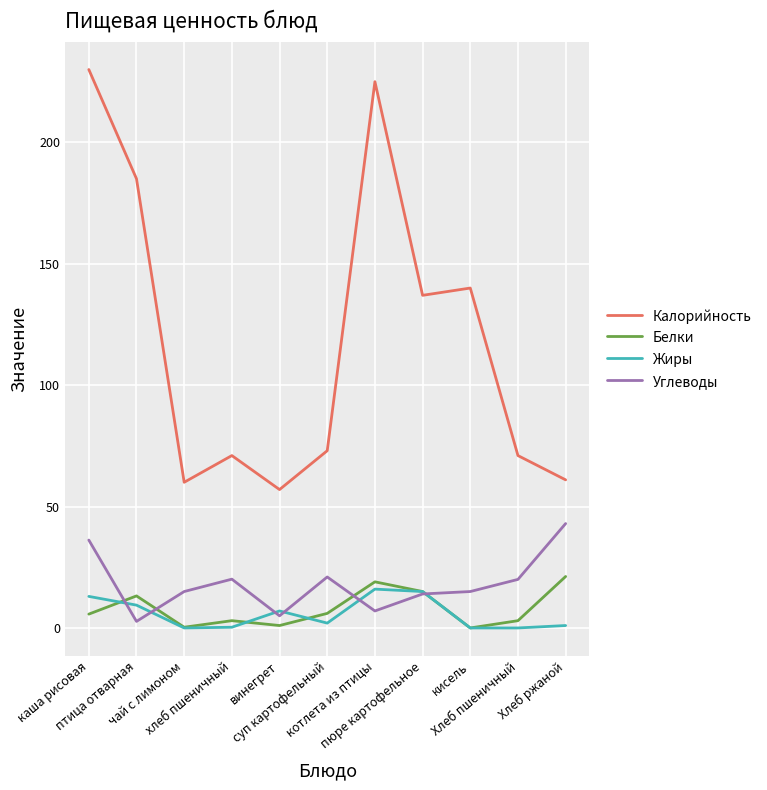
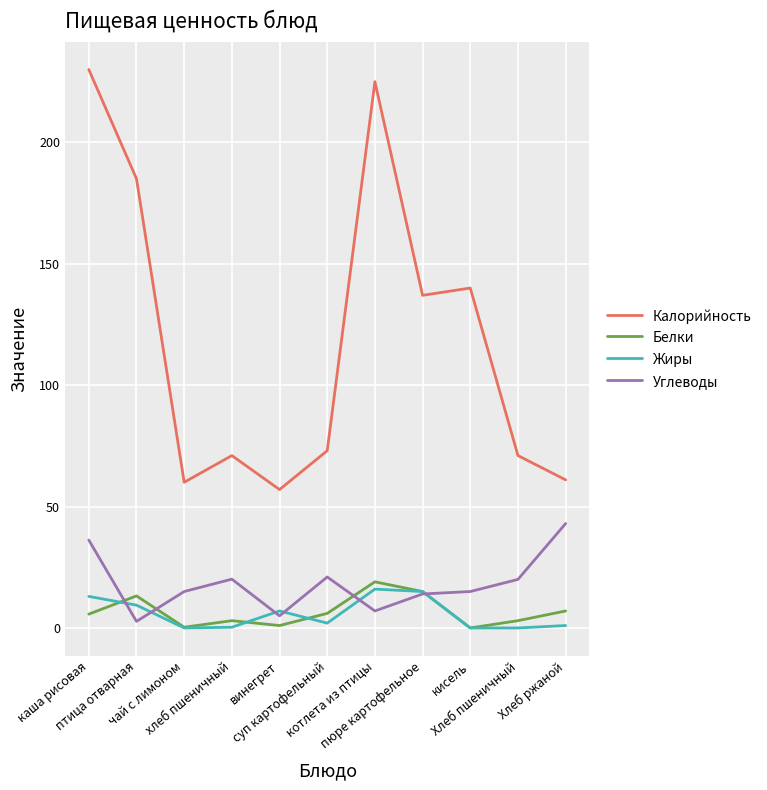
  {
    "Калорийность": {
      "каша рисовая": 230,
      "птица отварная": 185,
      "чай с лимоном": 60,
      "хлеб пшеничный": 71,
      "винегрет": 57,
      "суп картофельный": 73,
      "котлета из птицы": 225,
      "пюре картофельное": 137,
      "кисель": 140,
      "Хлеб пшеничный": 71,
      "Хлеб ржаной": 61
    },
    "Белки": {
      "каша рисовая": 6,
      "птица отварная": 13,
      "хлеб пшеничный": 3,
      "винегрет": 1,
      "суп картофельный": 6,
      "котлета из птицы": 19,
      "Хлеб пшеничный": 3,
-     "Хлеб ржаной": 21
+     "Хлеб ржаной": 7
    },
    "Жиры": {
      "каша рисовая": 13,
      "птица отварная": 9,
      "хлеб пшеничный": 0,
      "винегрет": 7,
      "суп картофельный": 2,
      "котлета из птицы": 16,
      "Хлеб пшеничный": 0,
      "Хлеб ржаной": 1
    },
    "Углеводы": {
      "каша рисовая": 36,
      "птица отварная": 3,
      "чай с лимоном": 15,
      "хлеб пшеничный": 20,
      "винегрет": 5,
      "суп картофельный": 21,
      "котлета из птицы": 7,
      "кисель": 15,
      "Хлеб пшеничный": 20,
      "Хлеб ржаной": 43
    }
  }
